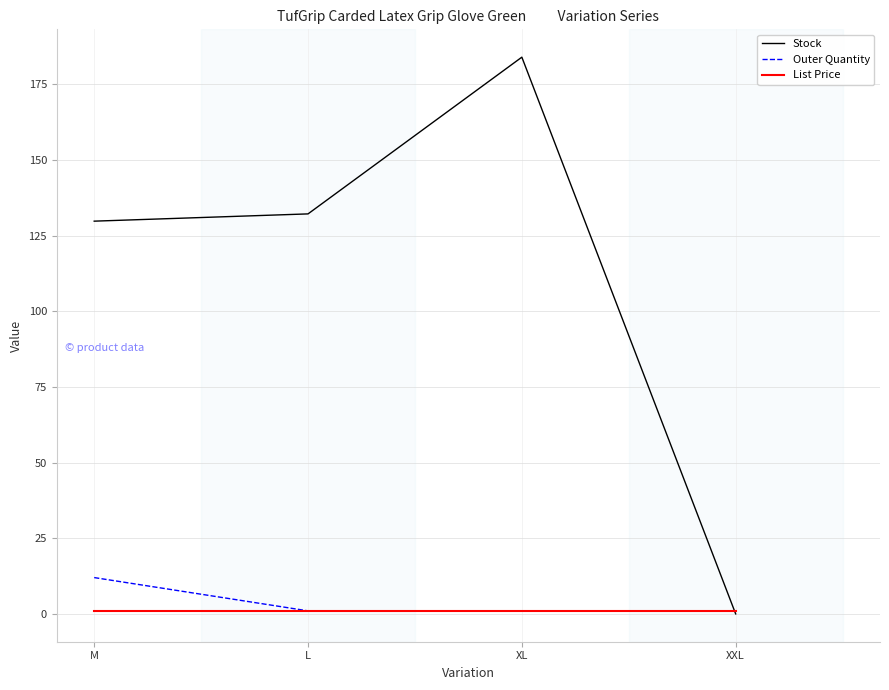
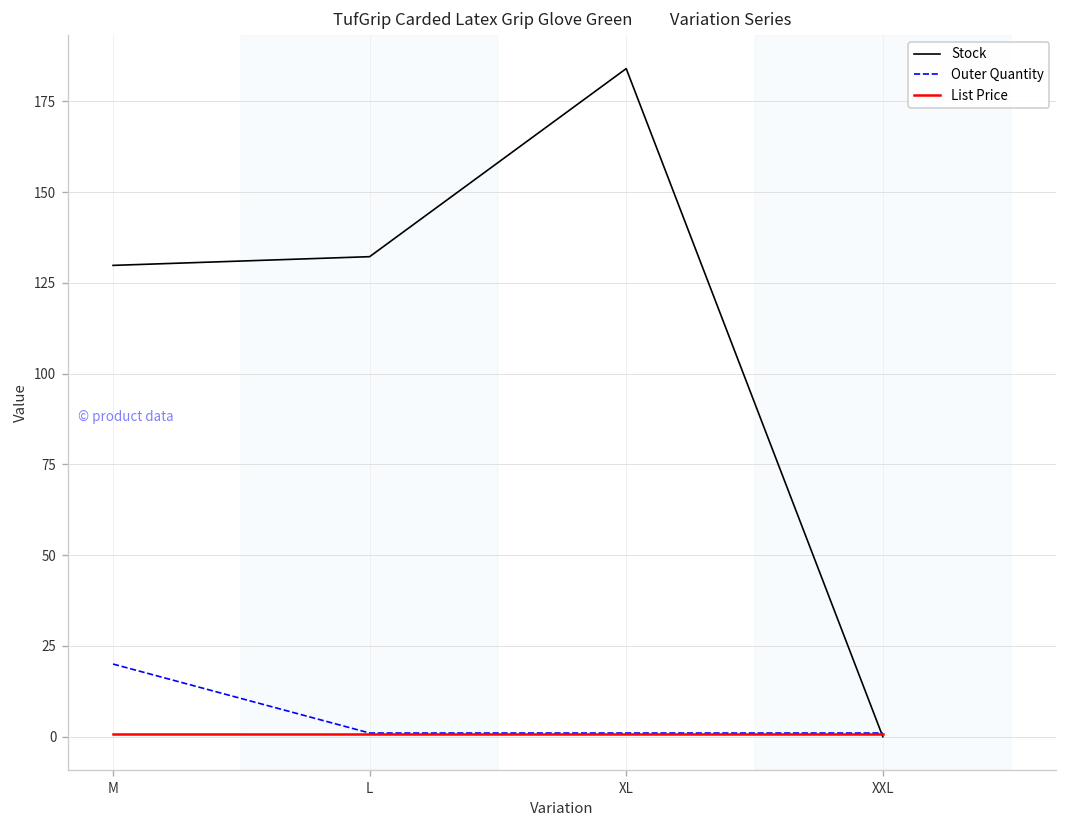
  {
    "Stock": {
      "M": 130,
      "L": 132,
      "XL": 184
    },
    "Outer Quantity": {
-     "M": 12
+     "M": 20
    },
    "List Price": {
      "M": 1
    }
  }
